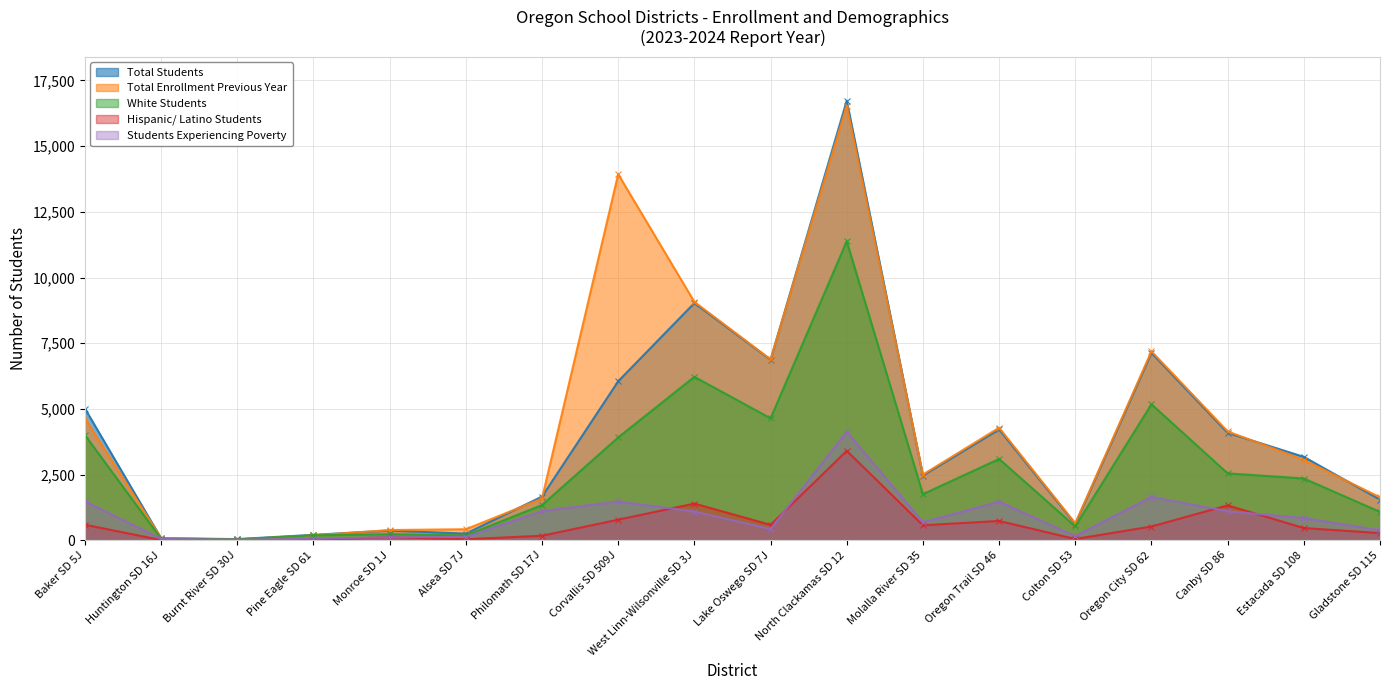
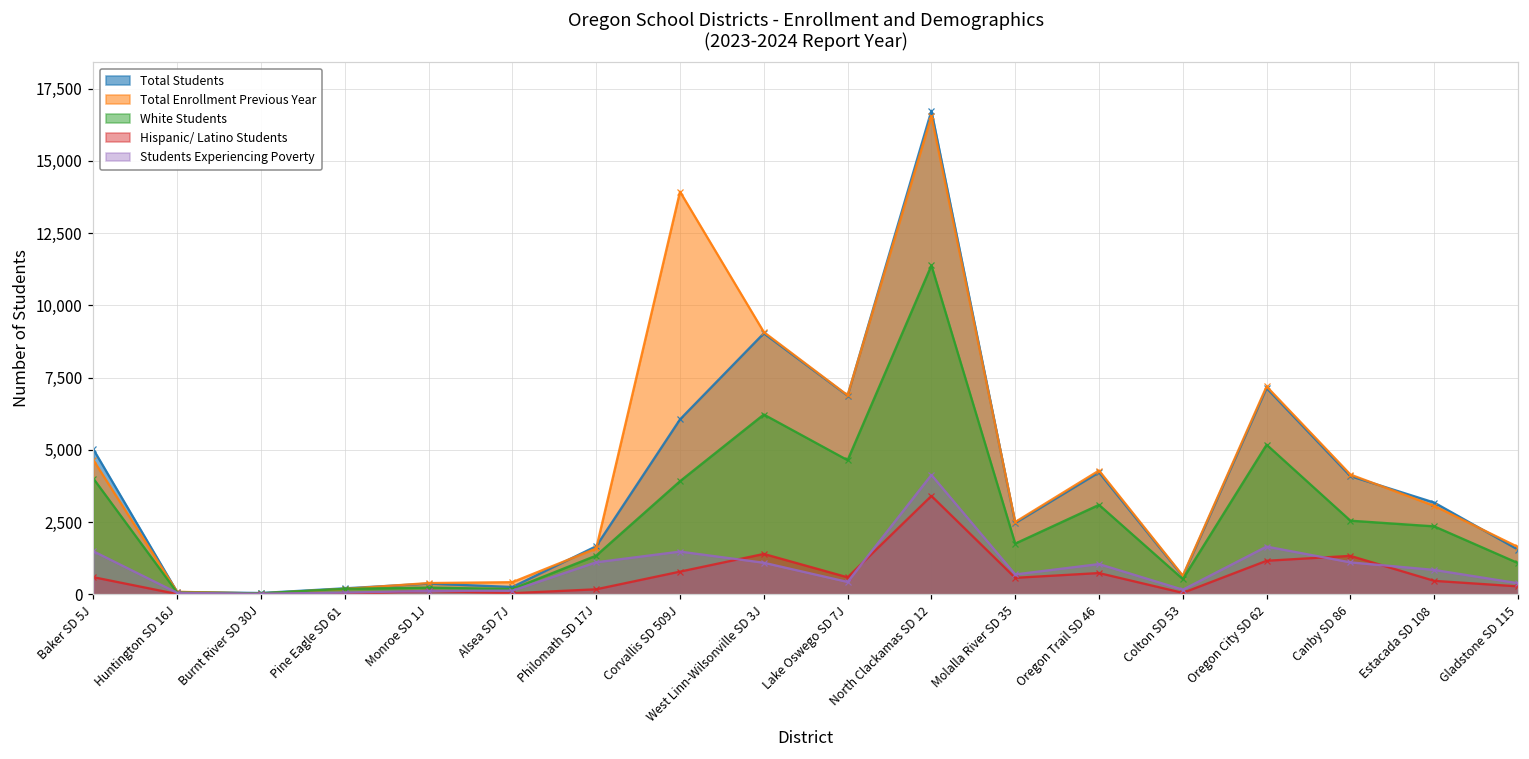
  {
    "Total Students": {
      "Baker SD 5J": "5,000",
      "Corvallis SD 509J": "6,100",
      "North Clackamas SD 12": "16,700",
      "Estacada SD 108": "3,200"
    },
    "Total Enrollment Previous Year": {
      "Baker SD 5J": "4,600",
      "Alsea SD 7J": "400",
      "Corvallis SD 509J": "13,900",
      "North Clackamas SD 12": "16,500",
      "Estacada SD 108": "3,100"
    },
    "White Students": {
      "Baker SD 5J": "4,000",
      "Monroe SD 1J": "200",
      "Philomath SD 17J": "1,300",
      "Corvallis SD 509J": "3,900",
      "West Linn-Wilsonville SD 3J": "6,200",
      "Lake Oswego SD 7J": "4,600",
      "North Clackamas SD 12": "11,400",
      "Molalla River SD 35": "1,800",
      "Oregon Trail SD 46": "3,100",
      "Oregon City SD 62": "5,200",
      "Canby SD 86": "2,500",
      "Estacada SD 108": "2,400",
      "Gladstone SD 115": "1,100"
    },
    "Hispanic/ Latino Students": {
      "Baker SD 5J": "600",
      "Philomath SD 17J": "200",
      "Corvallis SD 509J": "800",
      "West Linn-Wilsonville SD 3J": "1,400",
      "Lake Oswego SD 7J": "600",
      "North Clackamas SD 12": "3,400",
      "Molalla River SD 35": "600",
      "Oregon Trail SD 46": "700",
      "Colton SD 53": "0",
-     "Oregon City SD 62": "500",
+     "Oregon City SD 62": "1,200",
      "Canby SD 86": "1,300",
      "Estacada SD 108": "500",
      "Gladstone SD 115": "300"
    },
    "Students Experiencing Poverty": {
      "Baker SD 5J": "1,500",
      "Philomath SD 17J": "1,100",
      "Corvallis SD 509J": "1,500",
      "West Linn-Wilsonville SD 3J": "1,100",
      "Lake Oswego SD 7J": "400",
      "North Clackamas SD 12": "4,100",
      "Molalla River SD 35": "700",
-     "Oregon Trail SD 46": "1,500",
+     "Oregon Trail SD 46": "1,000",
      "Colton SD 53": "200",
      "Oregon City SD 62": "1,700",
      "Canby SD 86": "1,100",
      "Estacada SD 108": "800",
      "Gladstone SD 115": "400"
    }
  }
